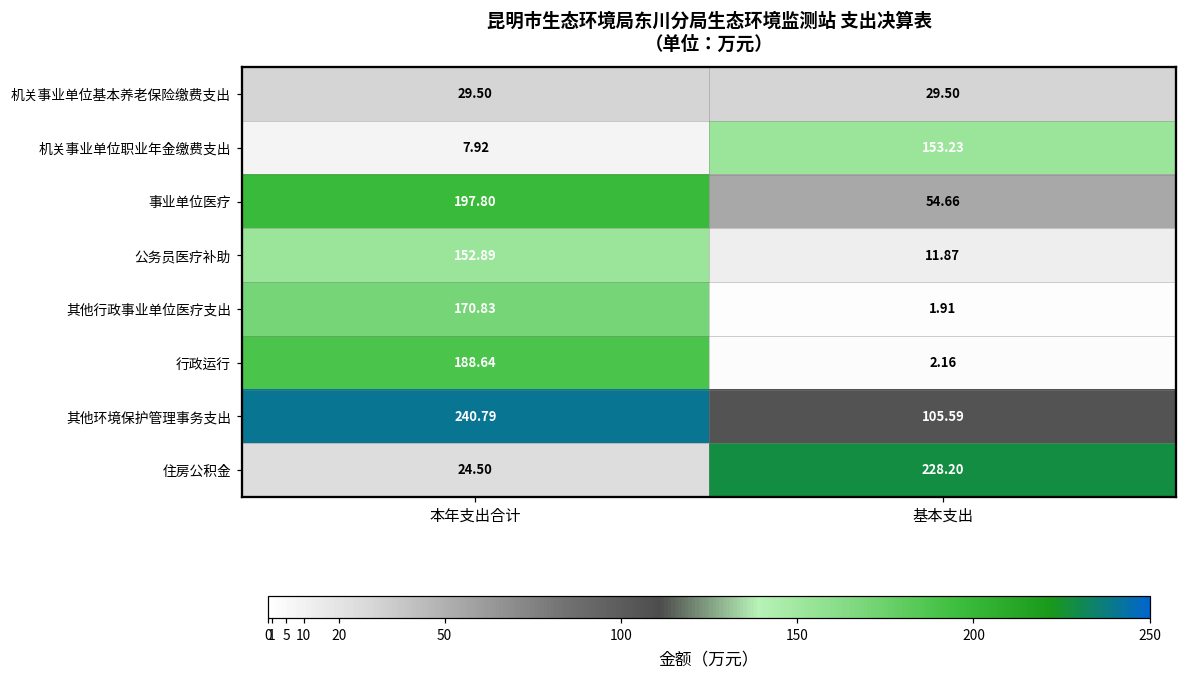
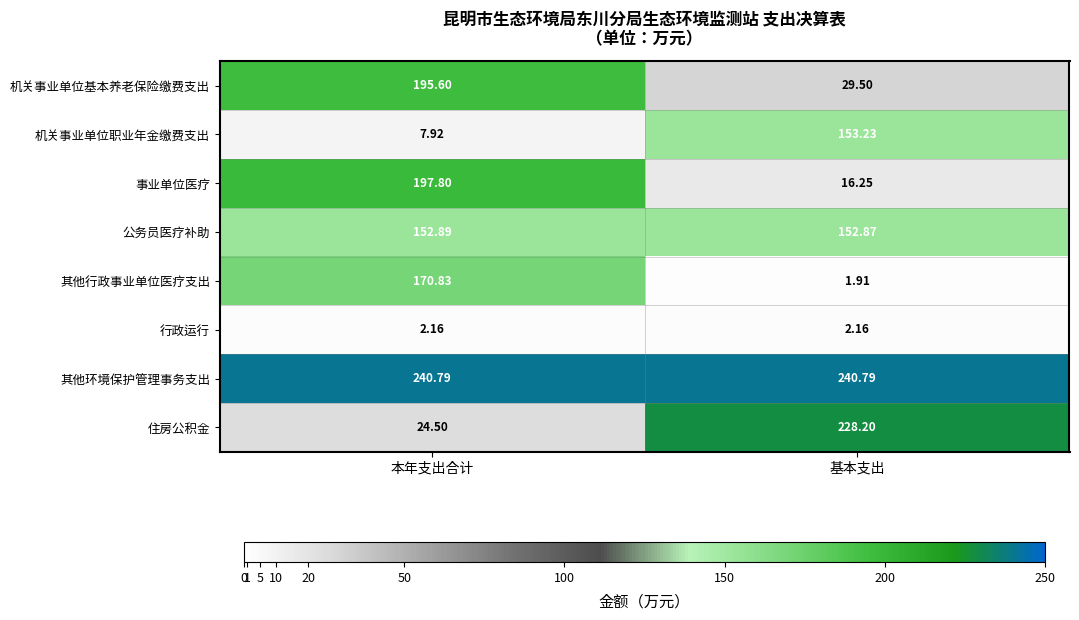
  {
    "机关事业单位基本养老保险缴费支出": {
-     "本年支出合计": 29.50,
+     "本年支出合计": 195.60,
      "基本支出": 29.50
    },
    "机关事业单位职业年金缴费支出": {
      "本年支出合计": 7.92,
      "基本支出": 153.23
    },
    "事业单位医疗": {
      "本年支出合计": 197.80,
-     "基本支出": 54.66
+     "基本支出": 16.25
    },
    "公务员医疗补助": {
      "本年支出合计": 152.89,
-     "基本支出": 11.87
+     "基本支出": 152.87
    },
    "其他行政事业单位医疗支出": {
      "本年支出合计": 170.83,
      "基本支出": 1.91
    },
    "行政运行": {
-     "本年支出合计": 188.64,
+     "本年支出合计": 2.16,
      "基本支出": 2.16
    },
    "其他环境保护管理事务支出": {
      "本年支出合计": 240.79,
-     "基本支出": 105.59
+     "基本支出": 240.79
    },
    "住房公积金": {
      "本年支出合计": 24.50,
      "基本支出": 228.20
    }
  }
